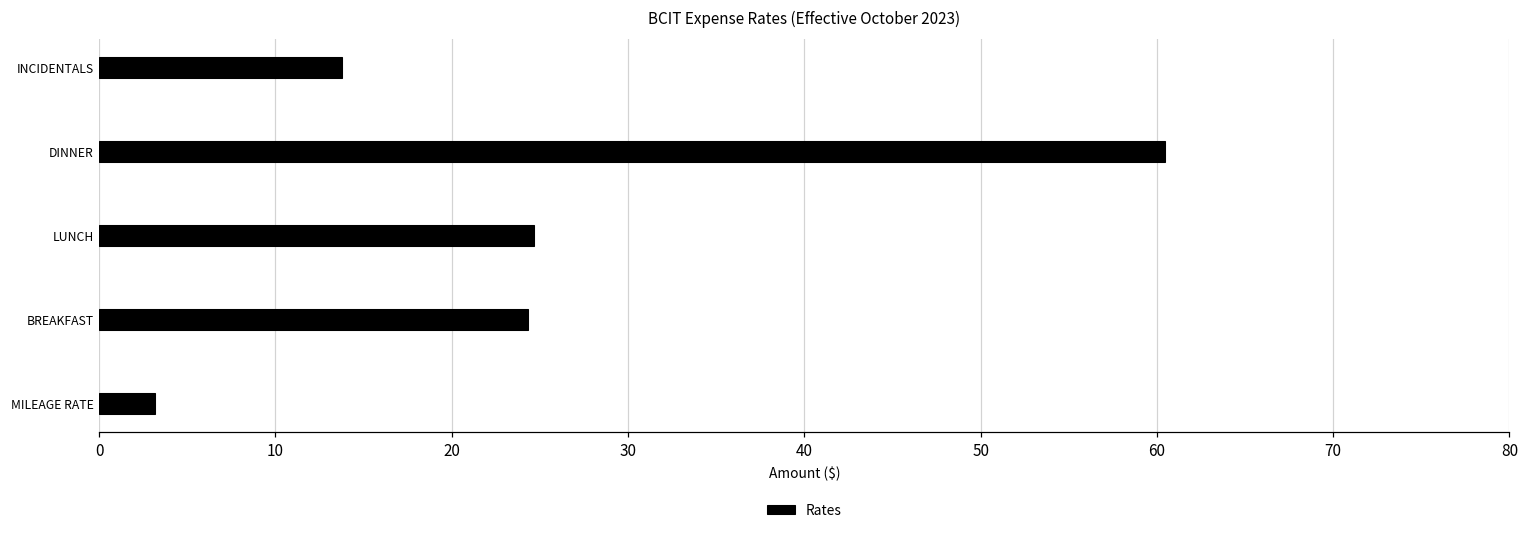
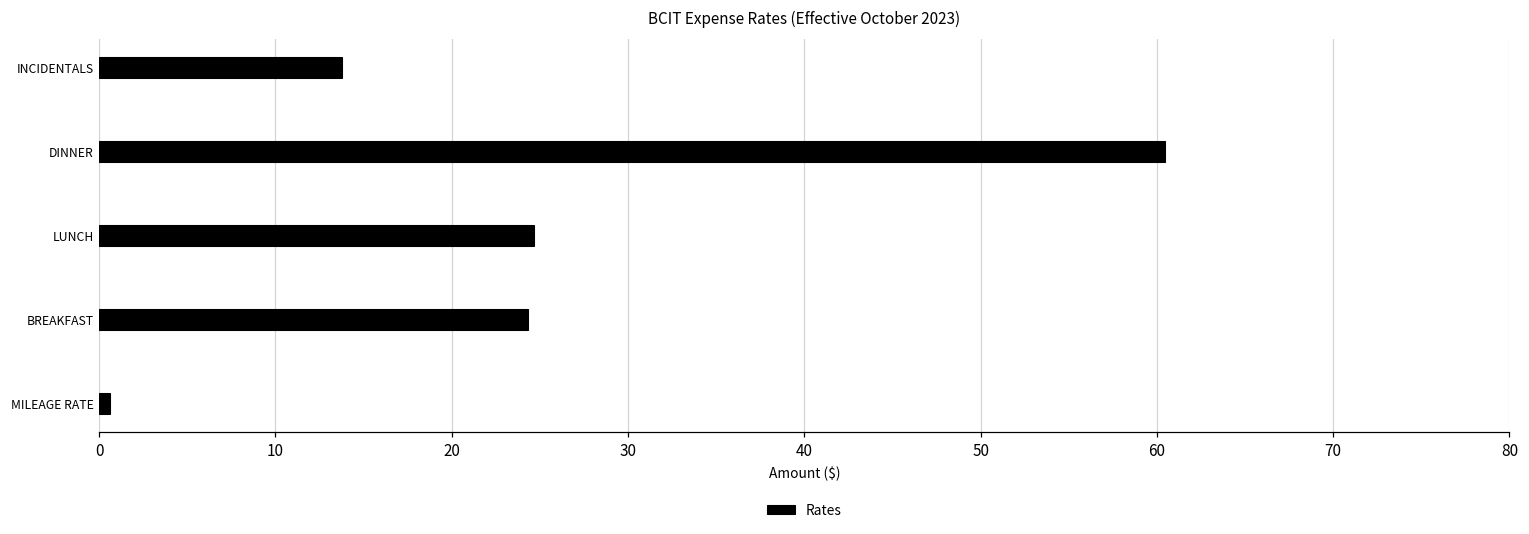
  {
    "INCIDENTALS": 13.8,
    "DINNER": 60.5,
    "LUNCH": 24.7,
    "BREAKFAST": 24.4,
-   "MILEAGE RATE": 3.2
+   "MILEAGE RATE": 0.6
  }
